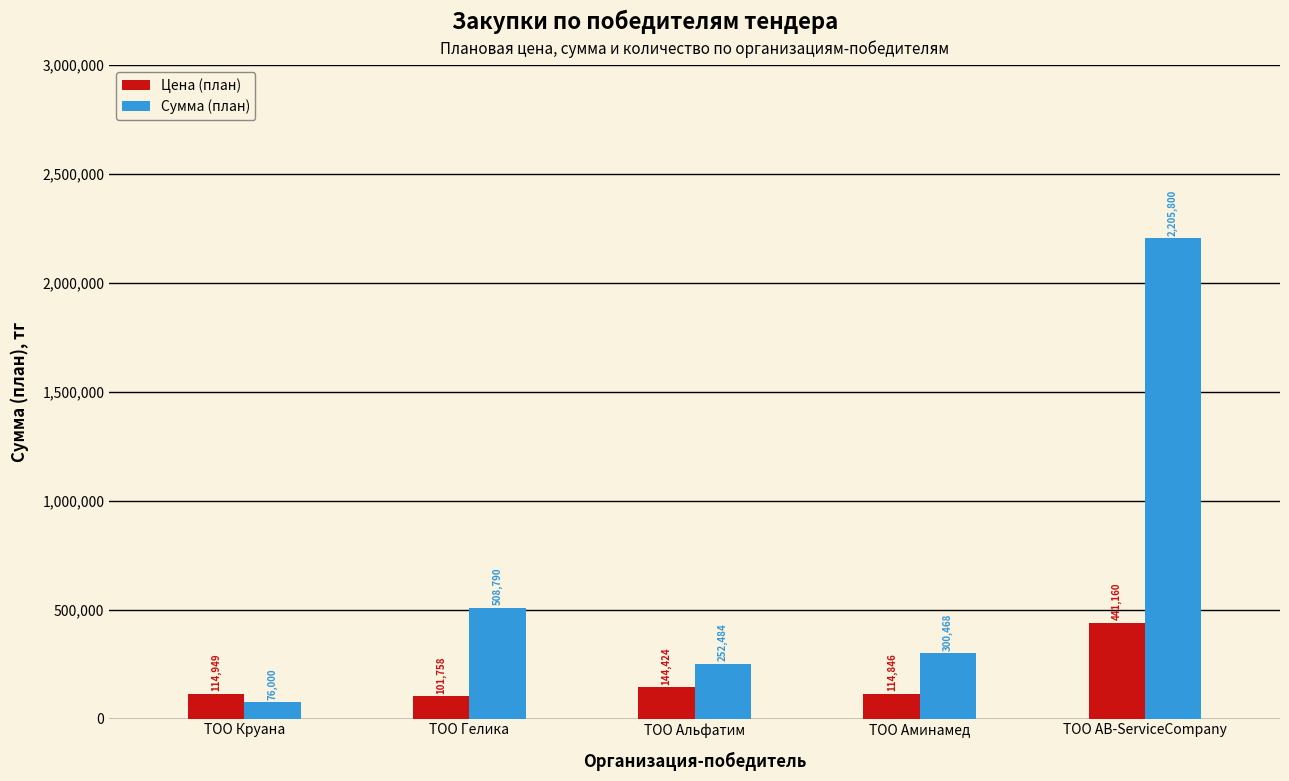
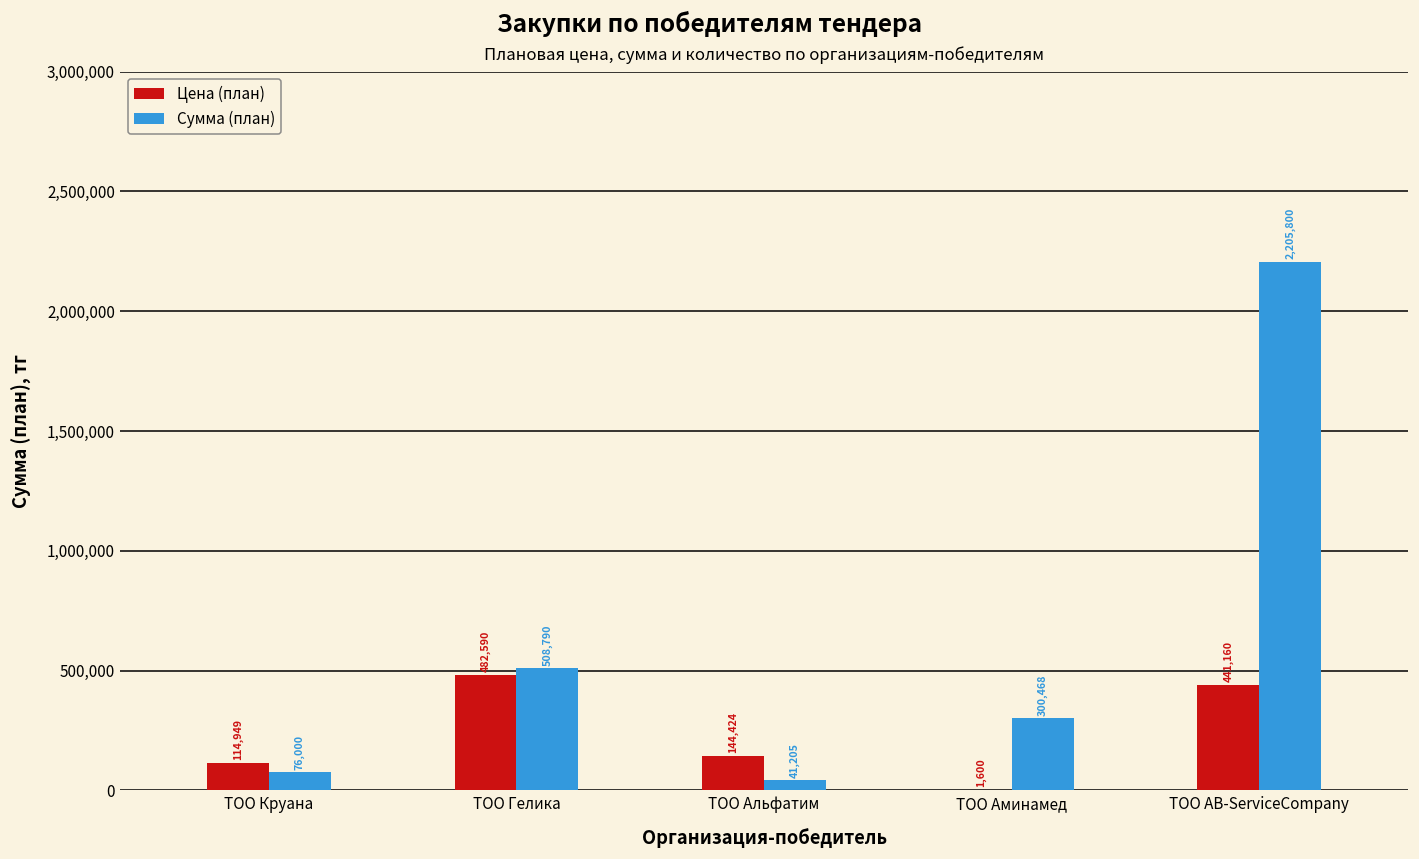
  {
    "Цена (план)": {
      "ТОО Круана": "114,949",
-     "ТОО Гелика": "101,758",
+     "ТОО Гелика": "482,590",
      "ТОО Альфатим": "144,424",
-     "ТОО Аминамед": "114,846",
+     "ТОО Аминамед": "1,600",
      "ТОО AB-ServiceCompany": "441,160"
    },
    "Сумма (план)": {
      "ТОО Круана": "76,000",
      "ТОО Гелика": "508,790",
-     "ТОО Альфатим": "252,484",
+     "ТОО Альфатим": "41,205",
      "ТОО Аминамед": "300,468",
      "ТОО AB-ServiceCompany": "2,205,800"
    }
  }
